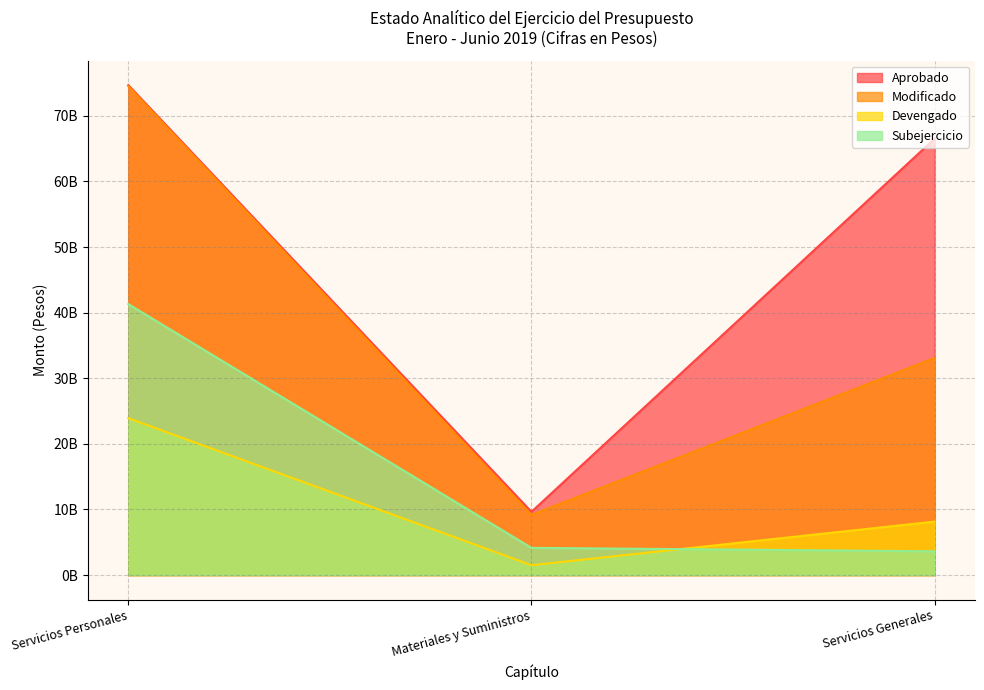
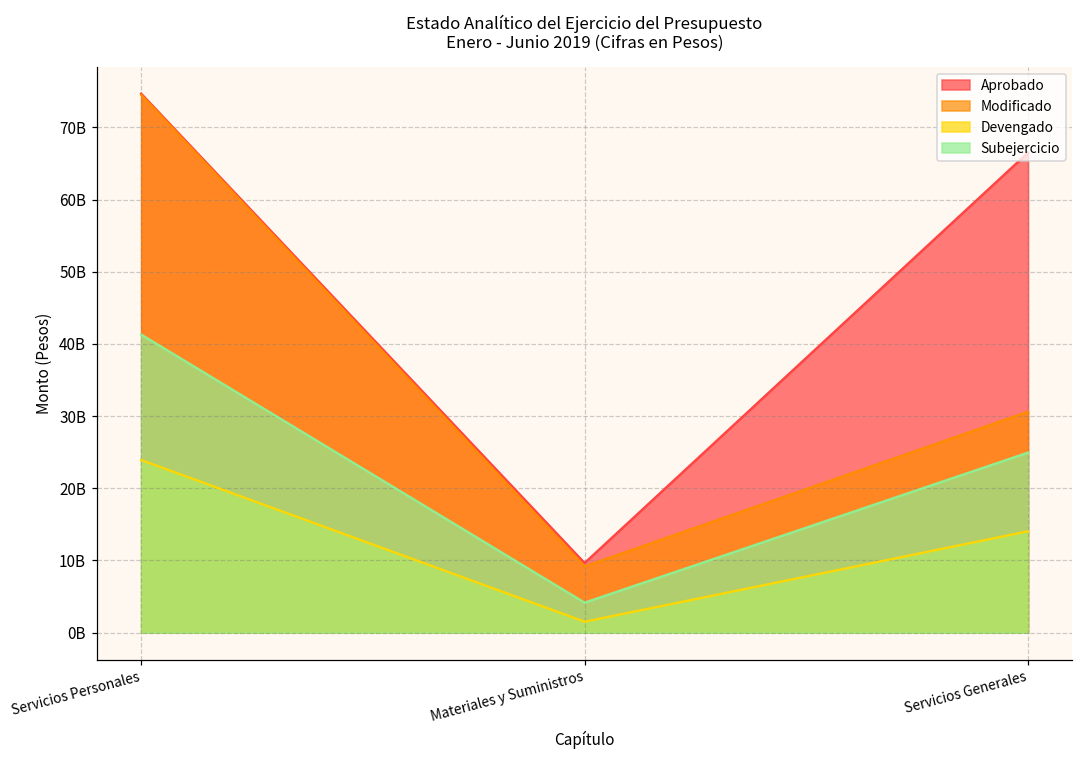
  {
    "Aprobado": {
      "Materiales y Suministros": 10000000000
    },
    "Modificado": {
      "Materiales y Suministros": 9000000000,
-     "Servicios Generales": 33000000000
+     "Servicios Generales": 31000000000
    },
    "Devengado": {
      "Servicios Personales": 24000000000,
      "Materiales y Suministros": 2000000000,
-     "Servicios Generales": 8000000000
+     "Servicios Generales": 14000000000
    },
    "Subejercicio": {
      "Servicios Personales": 41000000000,
      "Materiales y Suministros": 4000000000,
-     "Servicios Generales": 4000000000
+     "Servicios Generales": 25000000000
    }
  }
